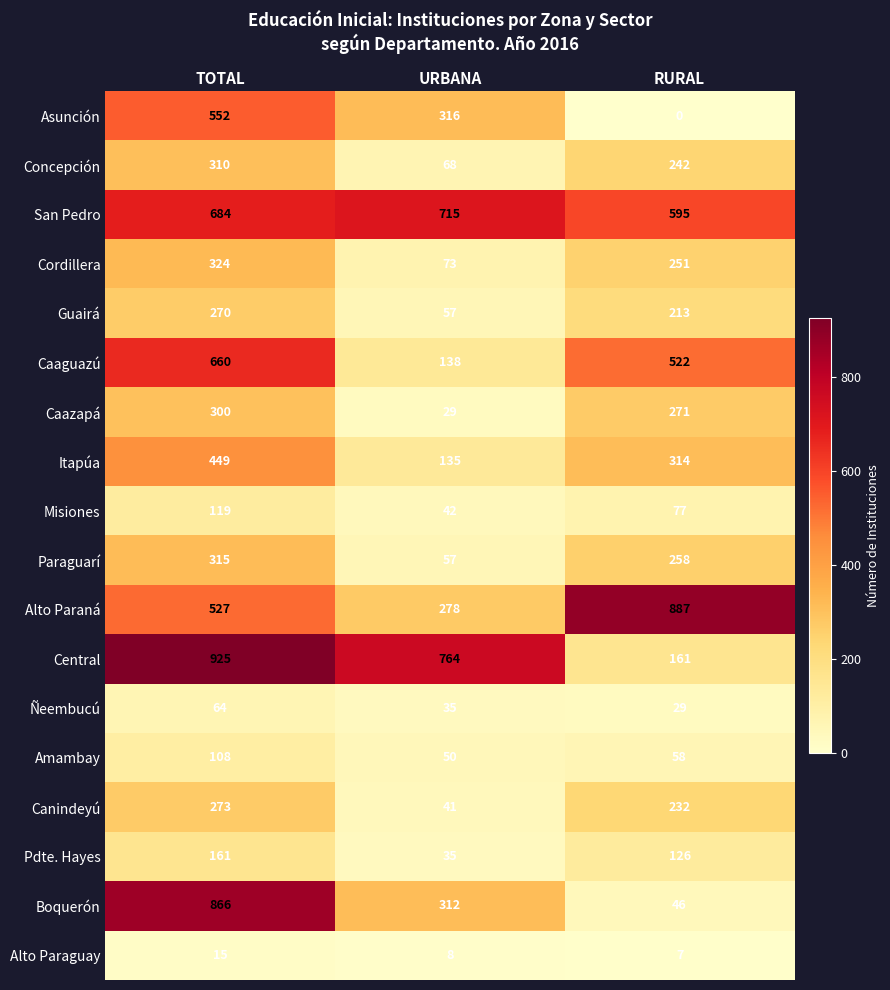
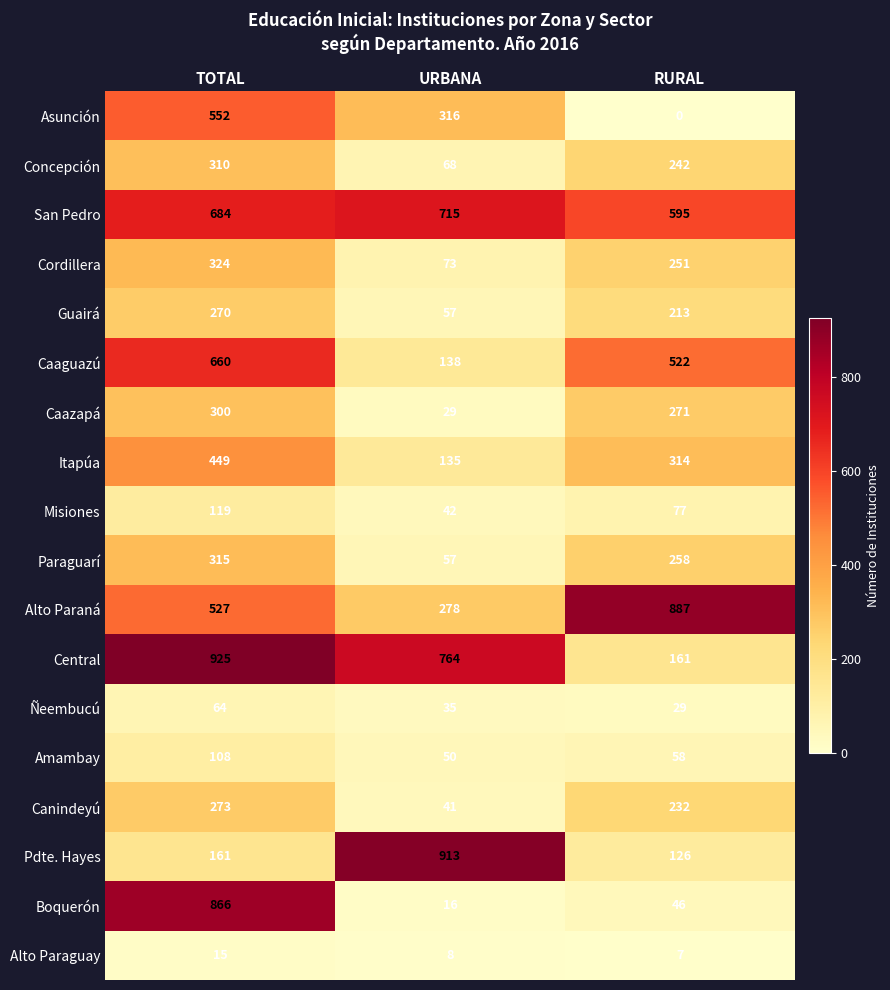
  {
    "Asunción": {
      "TOTAL": 552,
      "URBANA": 316,
      "RURAL": 0
    },
    "Concepción": {
      "TOTAL": 310,
      "URBANA": 68,
      "RURAL": 242
    },
    "San Pedro": {
      "TOTAL": 684,
      "URBANA": 715,
      "RURAL": 595
    },
    "Cordillera": {
      "TOTAL": 324,
      "URBANA": 73,
      "RURAL": 251
    },
    "Guairá": {
      "TOTAL": 270,
      "URBANA": 57,
      "RURAL": 213
    },
    "Caaguazú": {
      "TOTAL": 660,
      "URBANA": 138,
      "RURAL": 522
    },
    "Caazapá": {
      "TOTAL": 300,
      "URBANA": 29,
      "RURAL": 271
    },
    "Itapúa": {
      "TOTAL": 449,
      "URBANA": 135,
      "RURAL": 314
    },
    "Misiones": {
      "TOTAL": 119,
      "URBANA": 42,
      "RURAL": 77
    },
    "Paraguarí": {
      "TOTAL": 315,
      "URBANA": 57,
      "RURAL": 258
    },
    "Alto Paraná": {
      "TOTAL": 527,
      "URBANA": 278,
      "RURAL": 887
    },
    "Central": {
      "TOTAL": 925,
      "URBANA": 764,
      "RURAL": 161
    },
    "Ñeembucú": {
      "TOTAL": 64,
      "URBANA": 35,
      "RURAL": 29
    },
    "Amambay": {
      "TOTAL": 108,
      "URBANA": 50,
      "RURAL": 58
    },
    "Canindeyú": {
      "TOTAL": 273,
      "URBANA": 41,
      "RURAL": 232
    },
    "Pdte. Hayes": {
      "TOTAL": 161,
-     "URBANA": 35,
+     "URBANA": 913,
      "RURAL": 126
    },
    "Boquerón": {
      "TOTAL": 866,
-     "URBANA": 312,
+     "URBANA": 16,
      "RURAL": 46
    },
    "Alto Paraguay": {
      "TOTAL": 15,
      "URBANA": 8,
      "RURAL": 7
    }
  }
